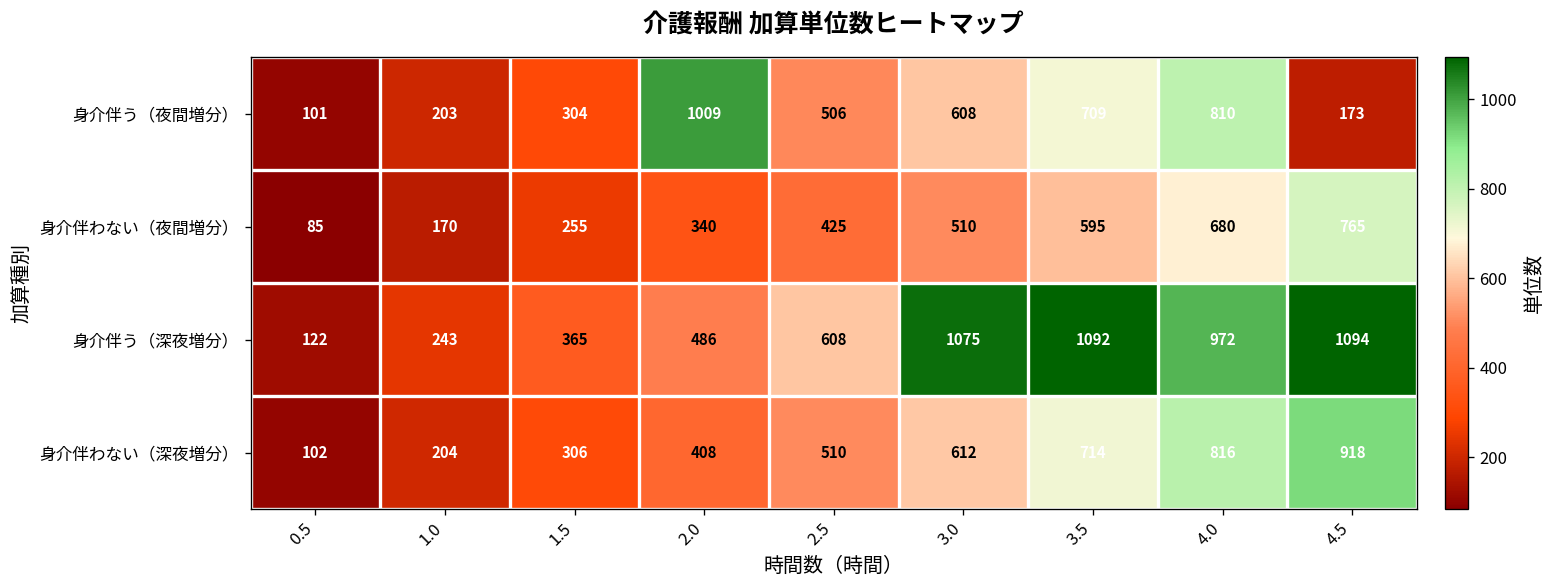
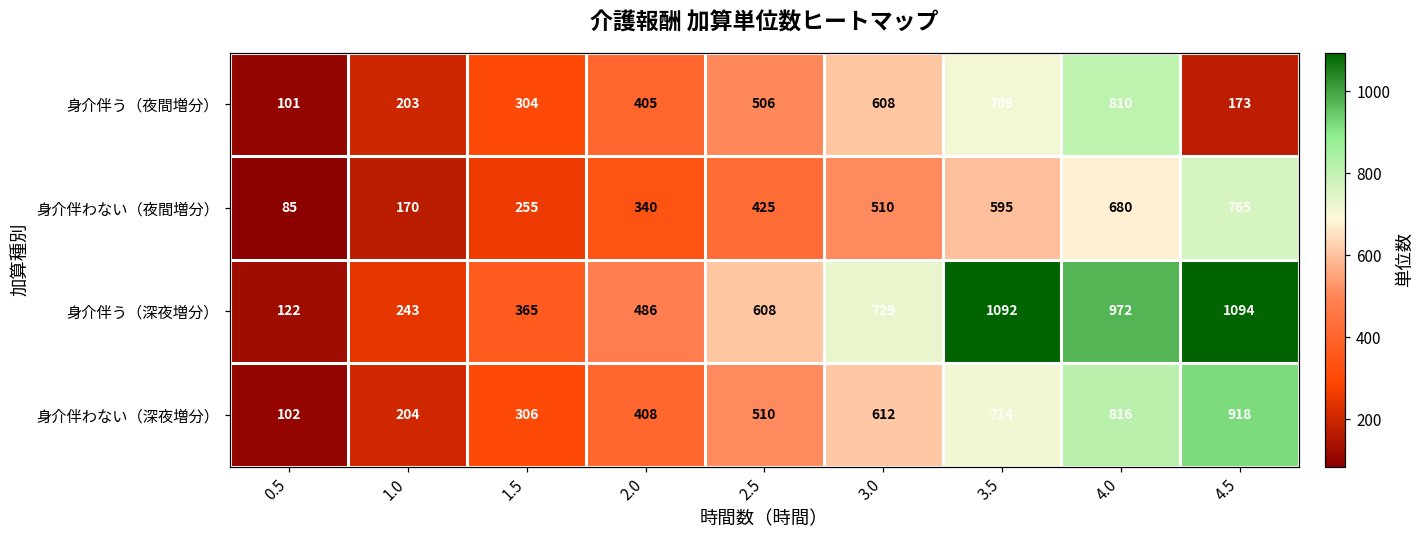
  {
    "身介伴う（夜間増分）": {
      "0.5": 101,
      "1.0": 203,
      "1.5": 304,
-     "2.0": 1009,
+     "2.0": 405,
      "2.5": 506,
      "3.0": 608,
      "4.0": 810,
      "4.5": 173
    },
    "身介伴わない（夜間増分）": {
      "0.5": 85,
      "1.0": 170,
      "1.5": 255,
      "2.0": 340,
      "2.5": 425,
      "3.0": 510,
      "3.5": 595,
      "4.0": 680,
      "4.5": 765
    },
    "身介伴う（深夜増分）": {
      "0.5": 122,
      "1.0": 243,
      "1.5": 365,
      "2.0": 486,
      "2.5": 608,
-     "3.0": 1075,
+     "3.0": 729,
      "3.5": 1092,
      "4.0": 972,
      "4.5": 1094
    },
    "身介伴わない（深夜増分）": {
      "0.5": 102,
      "1.0": 204,
      "1.5": 306,
      "2.0": 408,
      "2.5": 510,
      "3.0": 612,
      "4.0": 816,
      "4.5": 918
    }
  }
